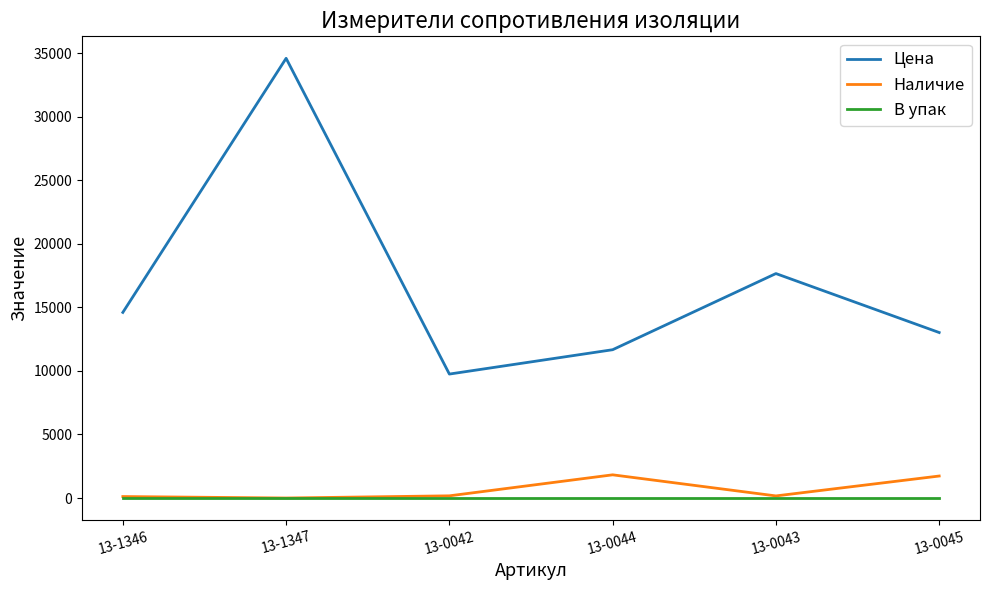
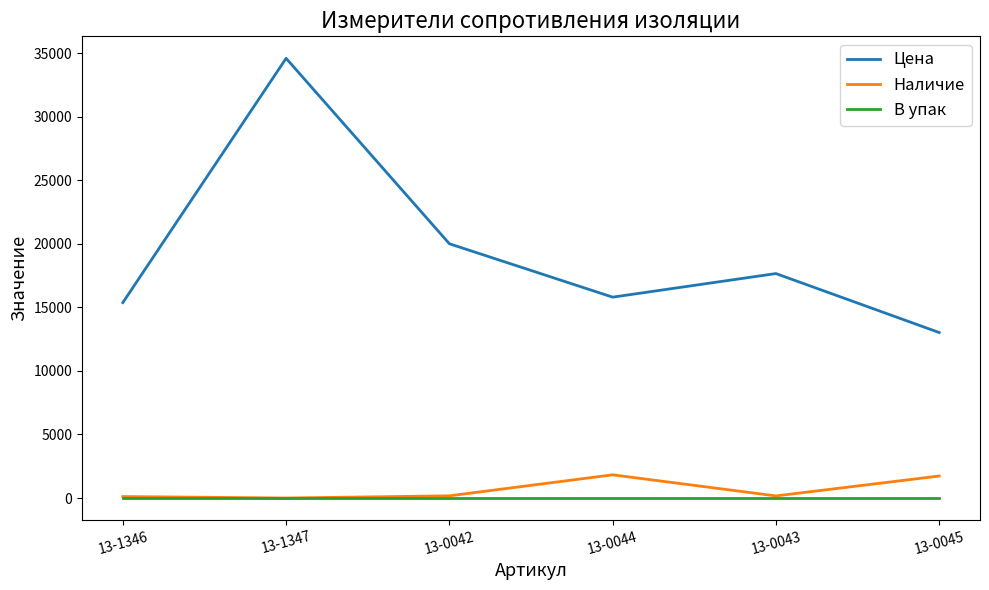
  {
    "Цена": {
-     "13-1346": 14600,
+     "13-1346": 15400,
      "13-1347": 34600,
-     "13-0042": 9800,
-     "13-0044": 11700,
+     "13-0042": 20000,
+     "13-0044": 15800,
      "13-0043": 17700,
      "13-0045": 13000
    },
    "Наличие": {
      "13-0044": 1800,
      "13-0045": 1700
    },
    "В упак": {
      "13-0044": 0,
      "13-0045": 0
    }
  }
